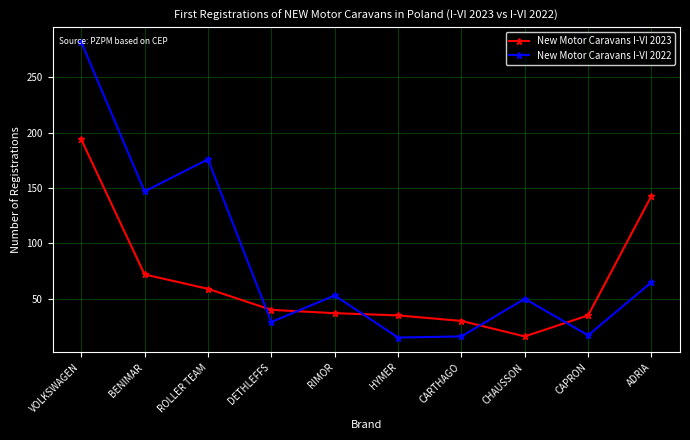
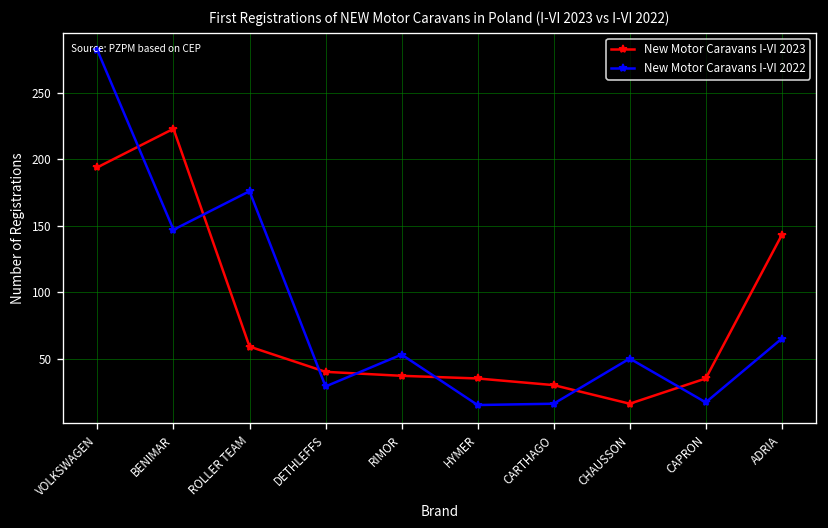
  {
    "New Motor Caravans I-VI 2023": {
      "VOLKSWAGEN": 194,
-     "BENIMAR": 72,
+     "BENIMAR": 223,
      "ROLLER TEAM": 59,
      "DETHLEFFS": 40,
      "RIMOR": 37,
      "HYMER": 35,
      "CARTHAGO": 30,
      "CHAUSSON": 16,
      "CAPRON": 35,
      "ADRIA": 143
    },
    "New Motor Caravans I-VI 2022": {
      "VOLKSWAGEN": 282,
      "BENIMAR": 147,
      "ROLLER TEAM": 176,
      "DETHLEFFS": 29,
      "RIMOR": 53,
      "HYMER": 15,
      "CARTHAGO": 16,
      "CHAUSSON": 50,
      "CAPRON": 17,
      "ADRIA": 65
    }
  }
